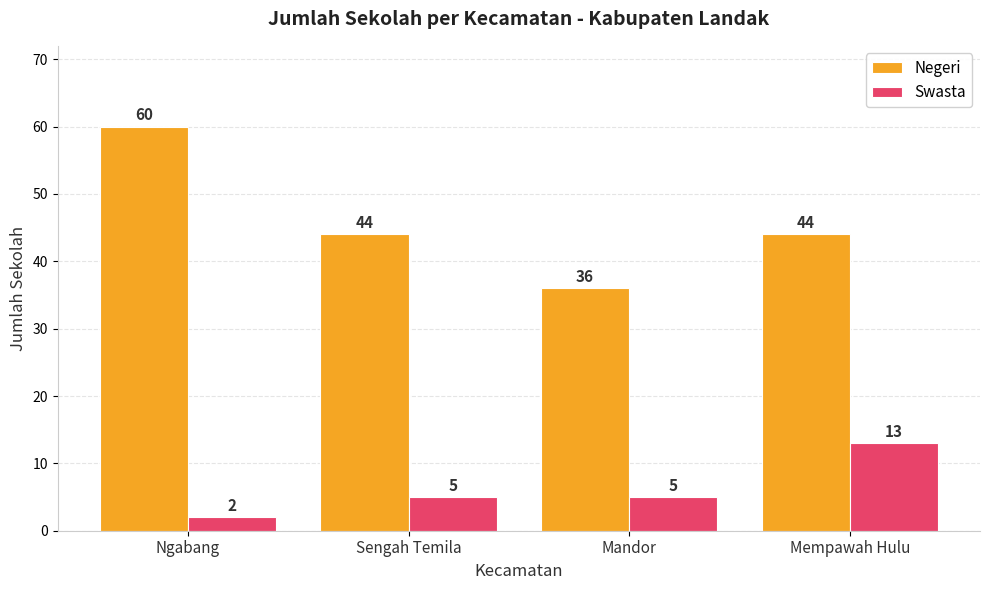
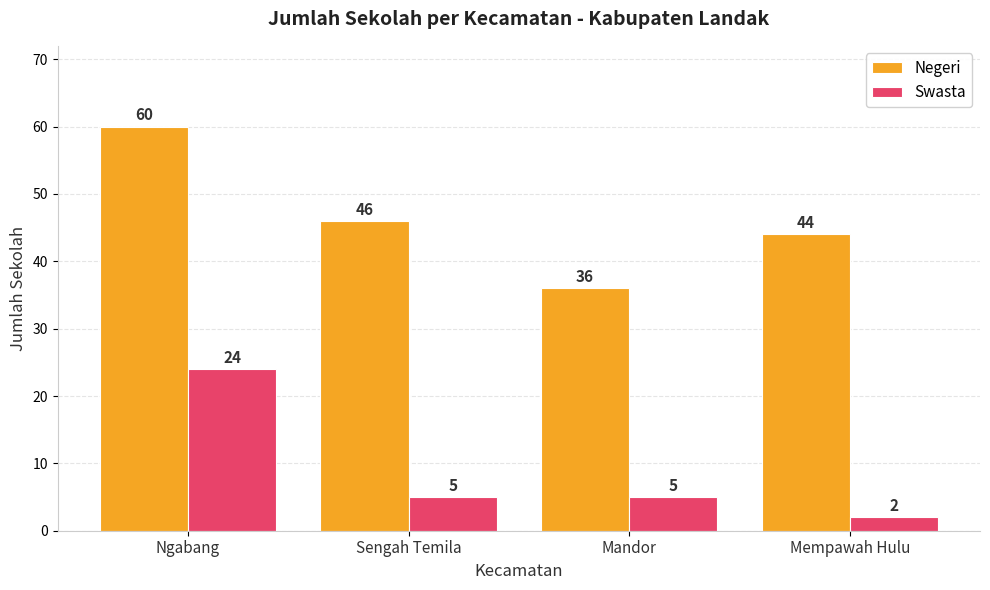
  {
    "Negeri": {
      "Ngabang": 60,
-     "Sengah Temila": 44,
+     "Sengah Temila": 46,
      "Mandor": 36,
      "Mempawah Hulu": 44
    },
    "Swasta": {
-     "Ngabang": 2,
+     "Ngabang": 24,
      "Sengah Temila": 5,
      "Mandor": 5,
-     "Mempawah Hulu": 13
+     "Mempawah Hulu": 2
    }
  }
